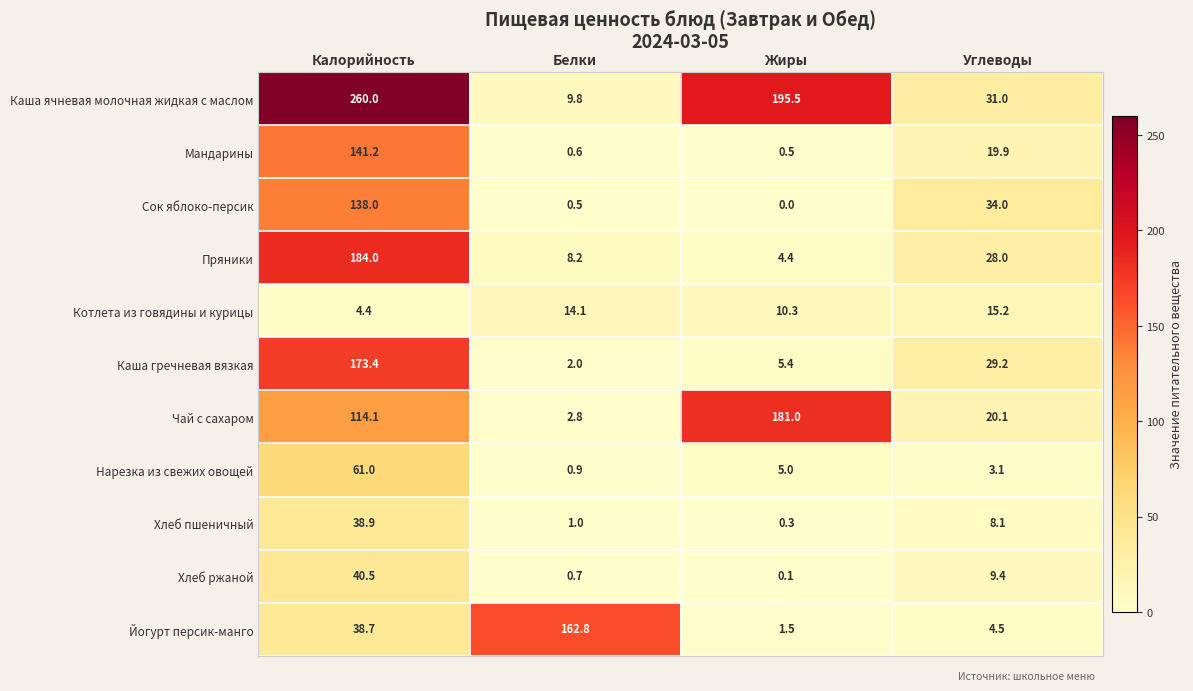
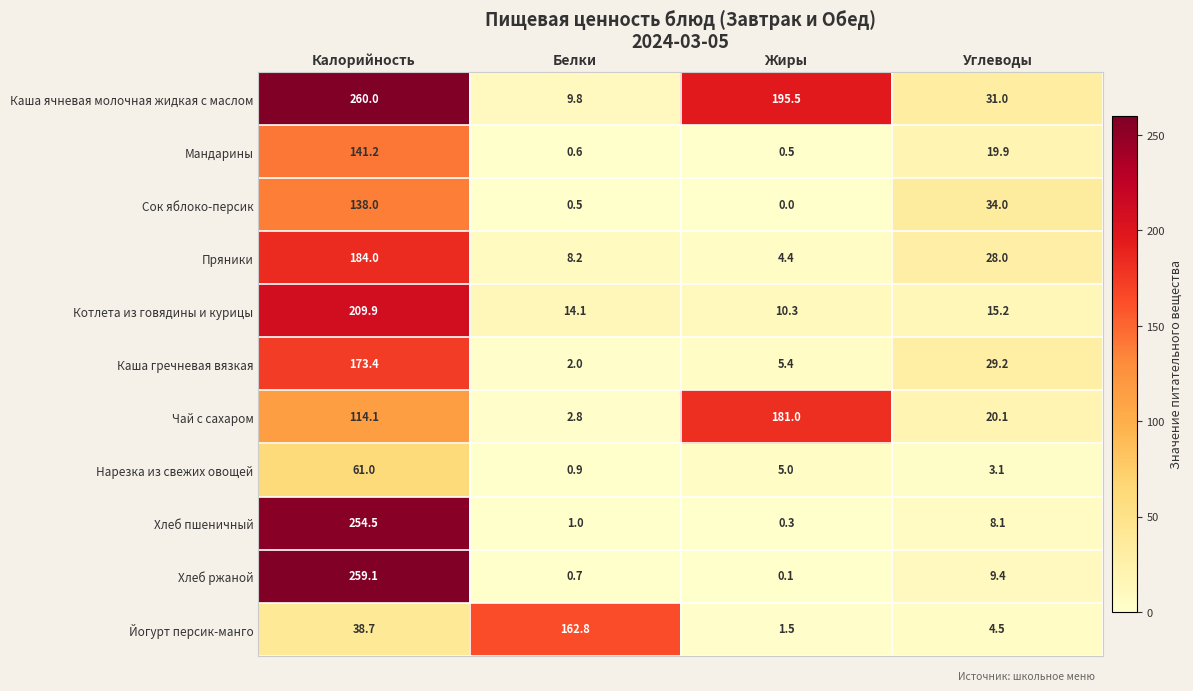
  {
    "Каша ячневая молочная жидкая с маслом": {
      "Калорийность": 260.0,
      "Белки": 9.8,
      "Жиры": 195.5,
      "Углеводы": 31.0
    },
    "Мандарины": {
      "Калорийность": 141.2,
      "Белки": 0.6,
      "Жиры": 0.5,
      "Углеводы": 19.9
    },
    "Сок яблоко-персик": {
      "Калорийность": 138.0,
      "Белки": 0.5,
      "Жиры": 0.0,
      "Углеводы": 34.0
    },
    "Пряники": {
      "Калорийность": 184.0,
      "Белки": 8.2,
      "Жиры": 4.4,
      "Углеводы": 28.0
    },
    "Котлета из говядины и курицы": {
-     "Калорийность": 4.4,
+     "Калорийность": 209.9,
      "Белки": 14.1,
      "Жиры": 10.3,
      "Углеводы": 15.2
    },
    "Каша гречневая вязкая": {
      "Калорийность": 173.4,
      "Белки": 2.0,
      "Жиры": 5.4,
      "Углеводы": 29.2
    },
    "Чай с сахаром": {
      "Калорийность": 114.1,
      "Белки": 2.8,
      "Жиры": 181.0,
      "Углеводы": 20.1
    },
    "Нарезка из свежих овощей": {
      "Калорийность": 61.0,
      "Белки": 0.9,
      "Жиры": 5.0,
      "Углеводы": 3.1
    },
    "Хлеб пшеничный": {
-     "Калорийность": 38.9,
+     "Калорийность": 254.5,
      "Белки": 1.0,
      "Жиры": 0.3,
      "Углеводы": 8.1
    },
    "Хлеб ржаной": {
-     "Калорийность": 40.5,
+     "Калорийность": 259.1,
      "Белки": 0.7,
      "Жиры": 0.1,
      "Углеводы": 9.4
    },
    "Йогурт персик-манго": {
      "Калорийность": 38.7,
      "Белки": 162.8,
      "Жиры": 1.5,
      "Углеводы": 4.5
    }
  }
